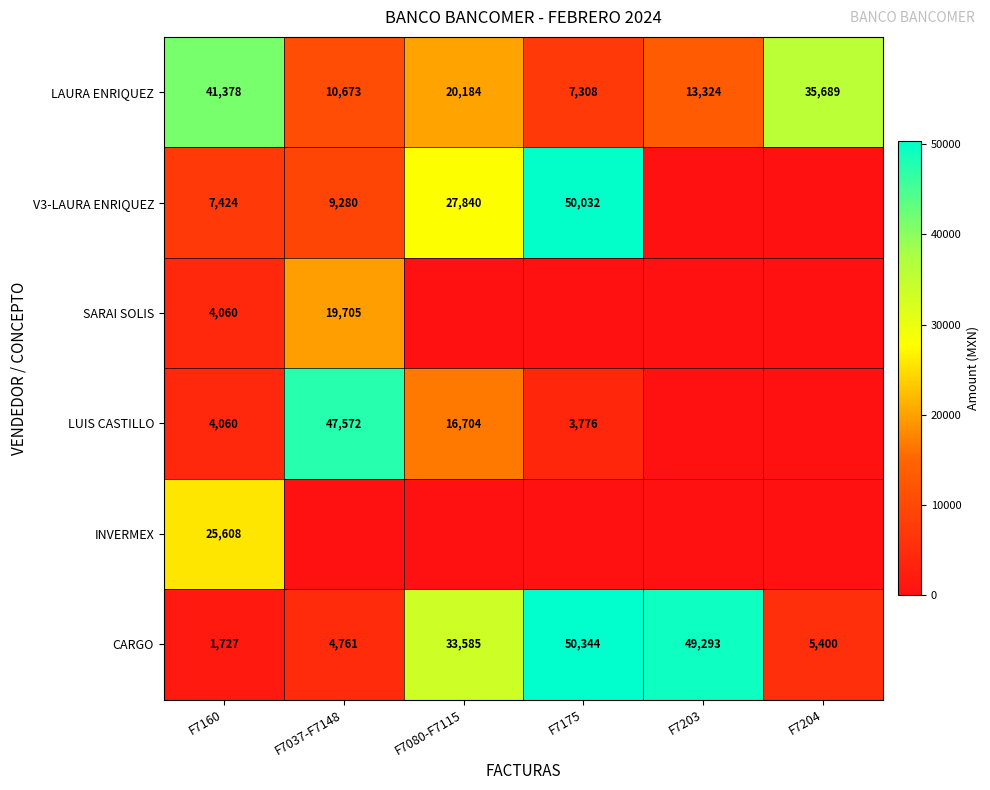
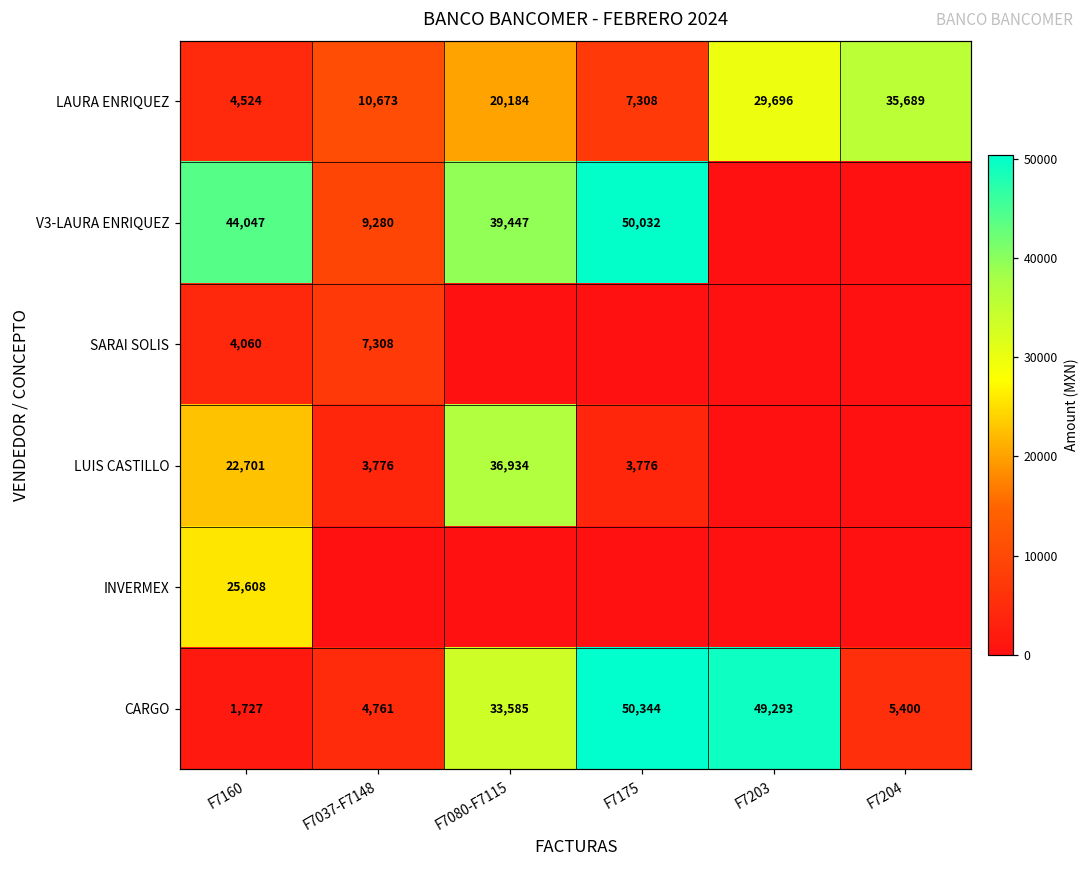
  {
    "LAURA ENRIQUEZ": {
-     "F7160": "41,378",
+     "F7160": "4,524",
      "F7037-F7148": "10,673",
      "F7080-F7115": "20,184",
      "F7175": "7,308",
-     "F7203": "13,324",
+     "F7203": "29,696",
      "F7204": "35,689"
    },
    "V3-LAURA ENRIQUEZ": {
-     "F7160": "7,424",
+     "F7160": "44,047",
      "F7037-F7148": "9,280",
-     "F7080-F7115": "27,840",
+     "F7080-F7115": "39,447",
      "F7175": "50,032"
    },
    "SARAI SOLIS": {
      "F7160": "4,060",
-     "F7037-F7148": "19,705"
+     "F7037-F7148": "7,308"
    },
    "LUIS CASTILLO": {
-     "F7160": "4,060",
-     "F7037-F7148": "47,572",
-     "F7080-F7115": "16,704",
+     "F7160": "22,701",
+     "F7037-F7148": "3,776",
+     "F7080-F7115": "36,934",
      "F7175": "3,776"
    },
    "INVERMEX": {
      "F7160": "25,608"
    },
    "CARGO": {
      "F7160": "1,727",
      "F7037-F7148": "4,761",
      "F7080-F7115": "33,585",
      "F7175": "50,344",
      "F7203": "49,293",
      "F7204": "5,400"
    }
  }
